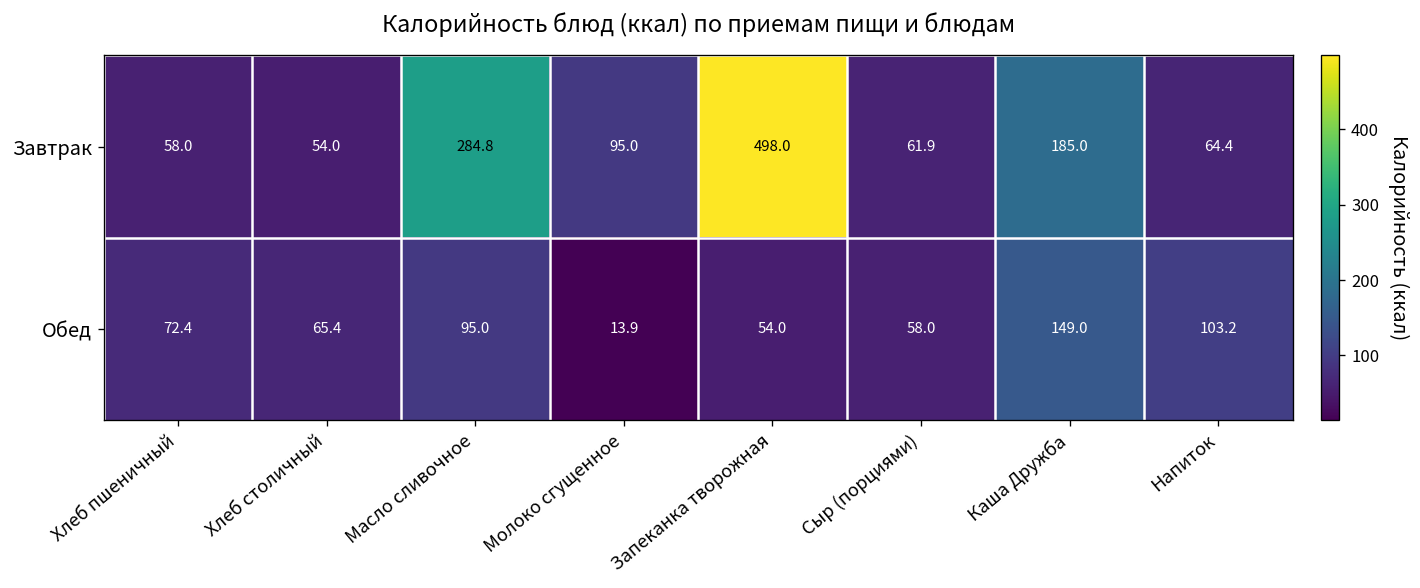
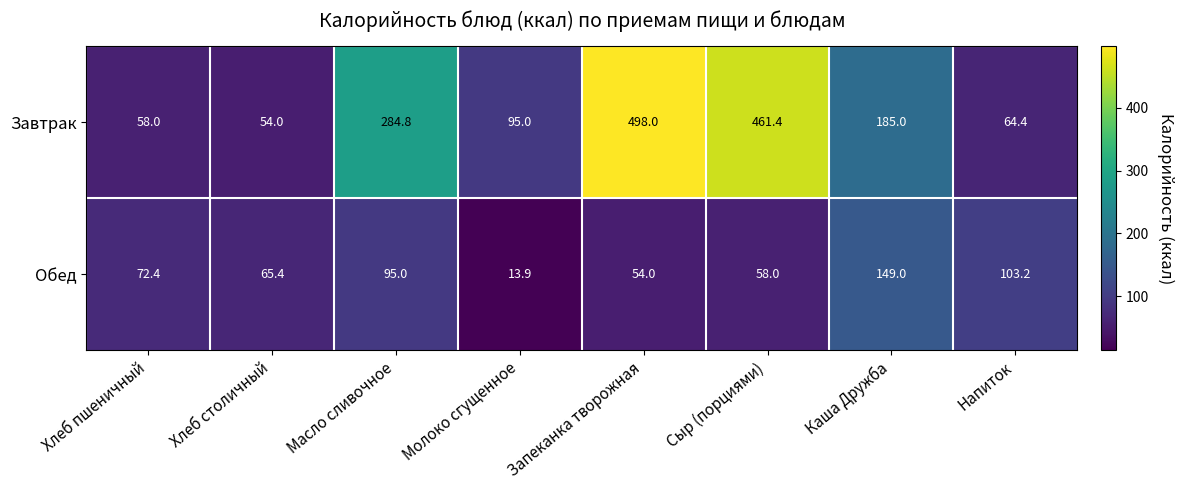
  {
    "Завтрак": {
      "Хлеб пшеничный": 58.0,
      "Хлеб столичный": 54.0,
      "Масло сливочное": 284.8,
      "Молоко сгущенное": 95.0,
      "Запеканка творожная": 498.0,
-     "Сыр (порциями)": 61.9,
+     "Сыр (порциями)": 461.4,
      "Каша Дружба": 185.0,
      "Напиток": 64.4
    },
    "Обед": {
      "Хлеб пшеничный": 72.4,
      "Хлеб столичный": 65.4,
      "Масло сливочное": 95.0,
      "Молоко сгущенное": 13.9,
      "Запеканка творожная": 54.0,
      "Сыр (порциями)": 58.0,
      "Каша Дружба": 149.0,
      "Напиток": 103.2
    }
  }
